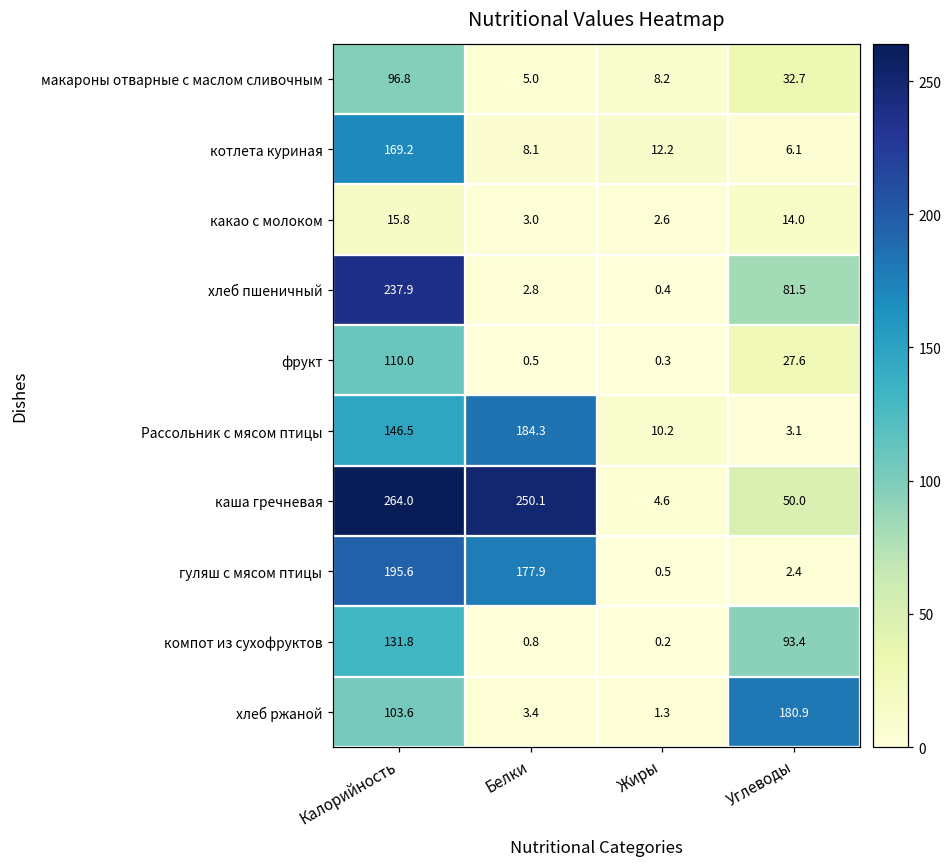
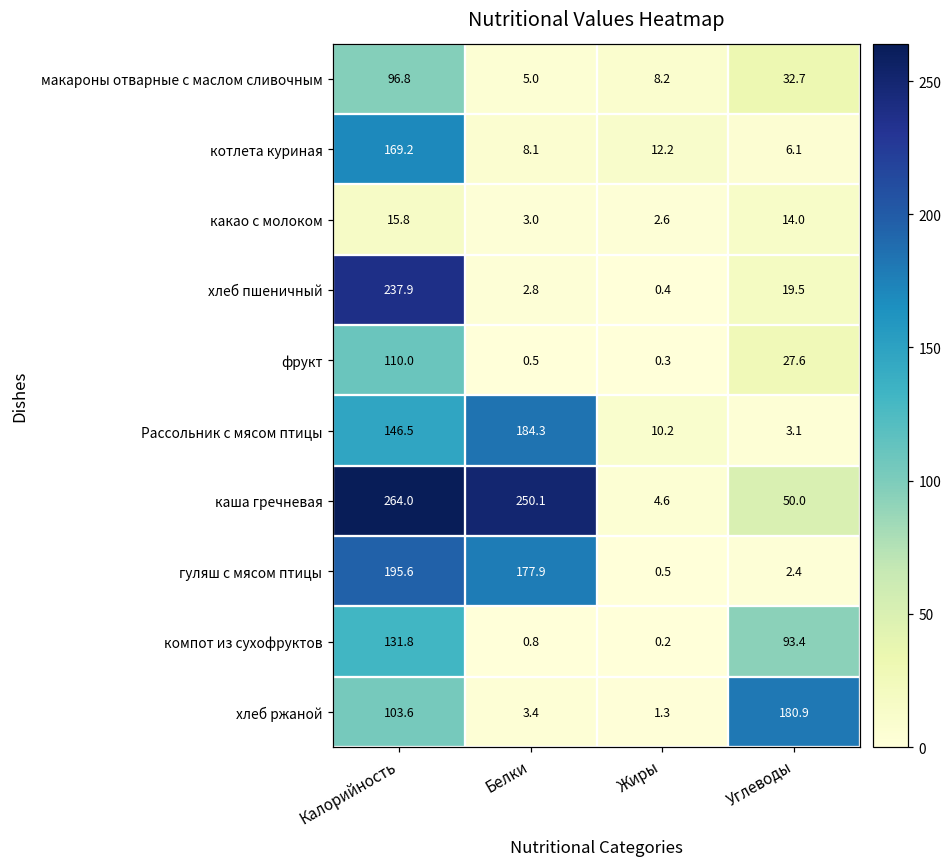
  {
    "макароны отварные с маслом сливочным": {
      "Калорийность": 96.8,
      "Белки": 5.0,
      "Жиры": 8.2,
      "Углеводы": 32.7
    },
    "котлета куриная": {
      "Калорийность": 169.2,
      "Белки": 8.1,
      "Жиры": 12.2,
      "Углеводы": 6.1
    },
    "какао с молоком": {
      "Калорийность": 15.8,
      "Белки": 3.0,
      "Жиры": 2.6,
      "Углеводы": 14.0
    },
    "хлеб пшеничный": {
      "Калорийность": 237.9,
      "Белки": 2.8,
      "Жиры": 0.4,
-     "Углеводы": 81.5
+     "Углеводы": 19.5
    },
    "фрукт": {
      "Калорийность": 110.0,
      "Белки": 0.5,
      "Жиры": 0.3,
      "Углеводы": 27.6
    },
    "Рассольник с мясом птицы": {
      "Калорийность": 146.5,
      "Белки": 184.3,
      "Жиры": 10.2,
      "Углеводы": 3.1
    },
    "каша гречневая": {
      "Калорийность": 264.0,
      "Белки": 250.1,
      "Жиры": 4.6,
      "Углеводы": 50.0
    },
    "гуляш с мясом птицы": {
      "Калорийность": 195.6,
      "Белки": 177.9,
      "Жиры": 0.5,
      "Углеводы": 2.4
    },
    "компот из сухофруктов": {
      "Калорийность": 131.8,
      "Белки": 0.8,
      "Жиры": 0.2,
      "Углеводы": 93.4
    },
    "хлеб ржаной": {
      "Калорийность": 103.6,
      "Белки": 3.4,
      "Жиры": 1.3,
      "Углеводы": 180.9
    }
  }
